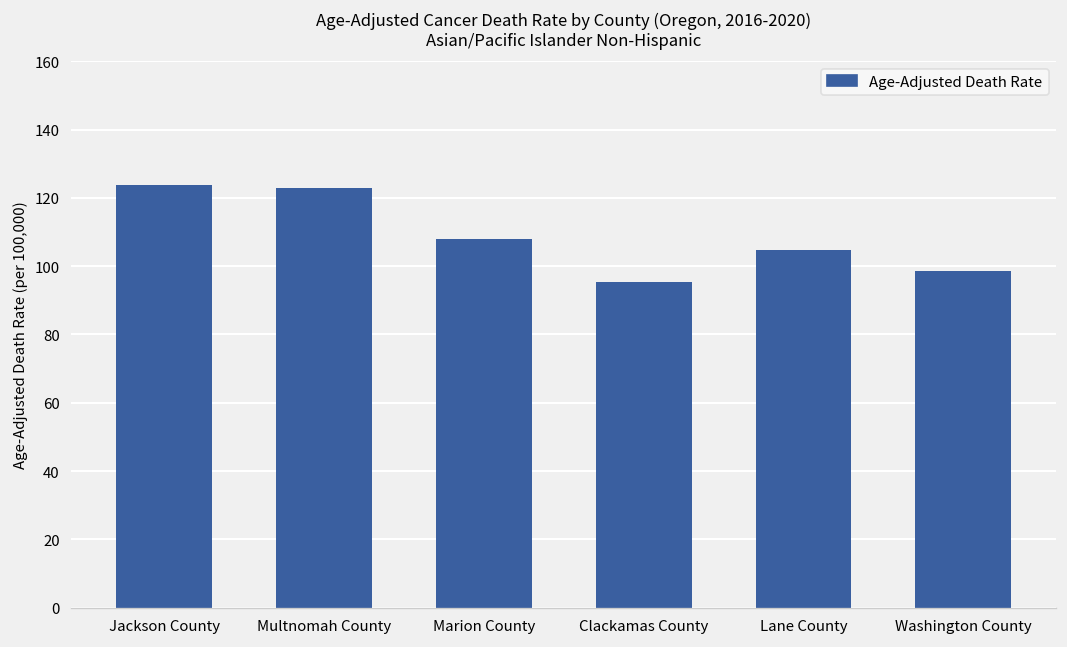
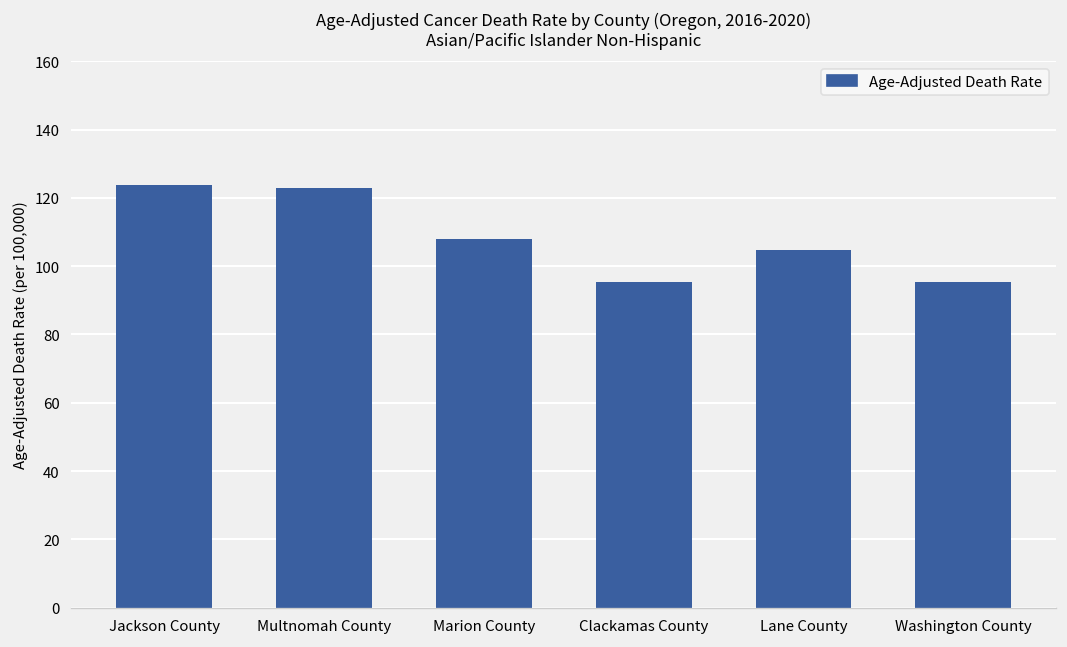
  {
    "Jackson County": 124,
    "Multnomah County": 123,
    "Marion County": 108,
    "Clackamas County": 96,
    "Lane County": 105,
-   "Washington County": 99
+   "Washington County": 95
  }
